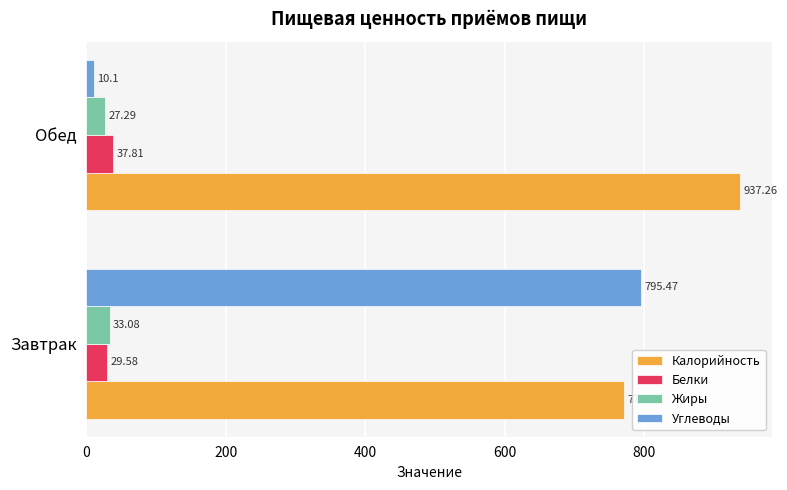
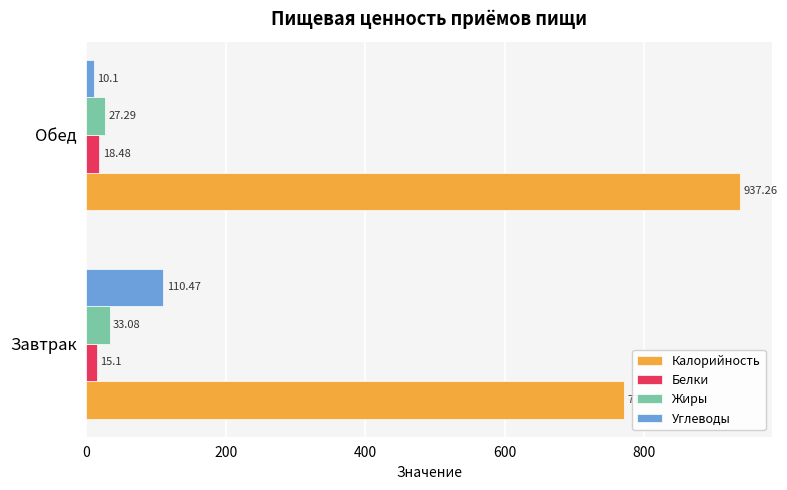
  {
    "Калорийность": {
      "Обед": 937.26
    },
    "Белки": {
-     "Обед": 37.81,
-     "Завтрак": 29.58
+     "Обед": 18.48,
+     "Завтрак": 15.1
    },
    "Жиры": {
      "Обед": 27.29,
      "Завтрак": 33.08
    },
    "Углеводы": {
      "Обед": 10.1,
-     "Завтрак": 795.47
+     "Завтрак": 110.47
    }
  }
